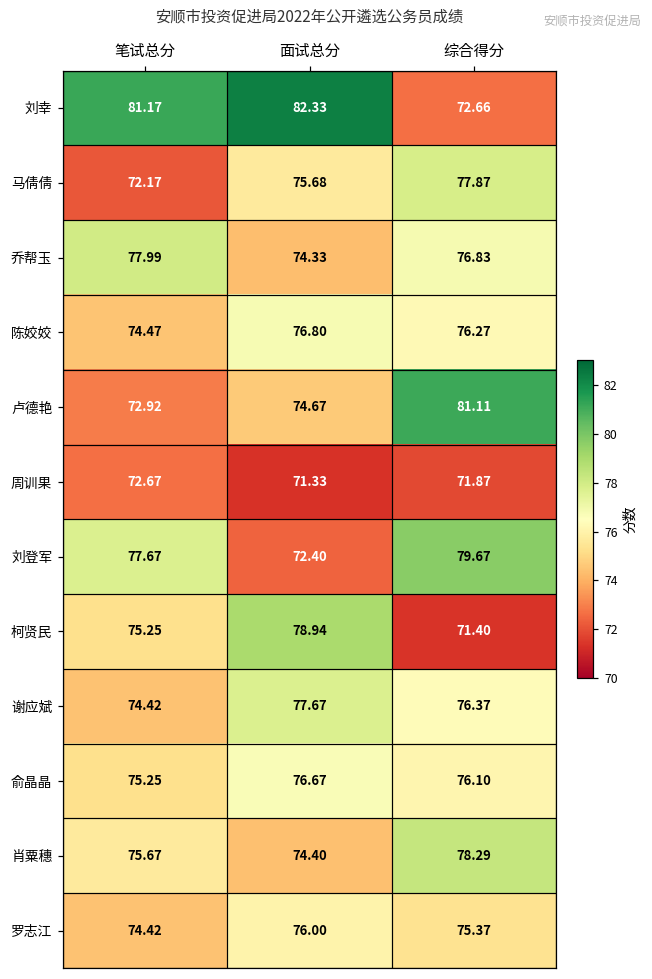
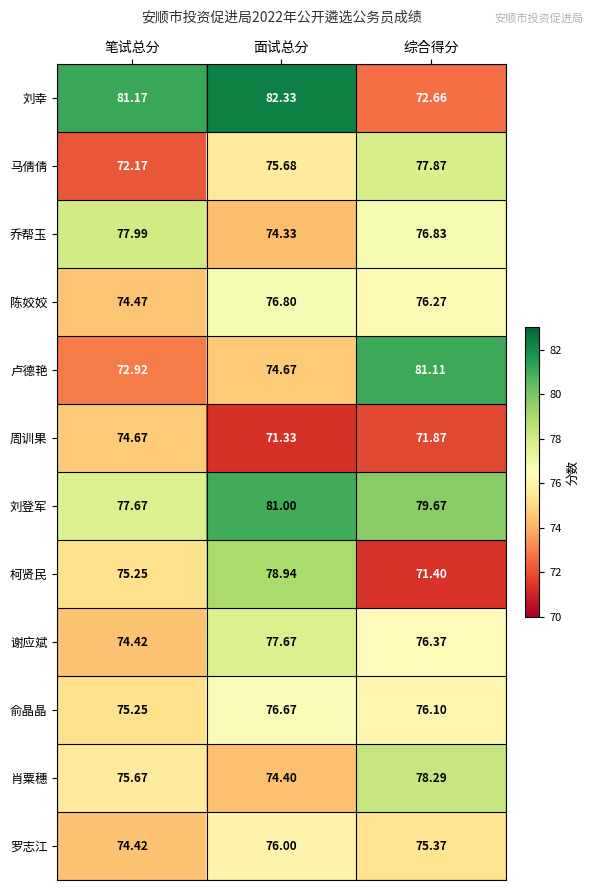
  {
    "刘幸": {
      "笔试总分": 81.17,
      "面试总分": 82.33,
      "综合得分": 72.66
    },
    "马倩倩": {
      "笔试总分": 72.17,
      "面试总分": 75.68,
      "综合得分": 77.87
    },
    "乔帮玉": {
      "笔试总分": 77.99,
      "面试总分": 74.33,
      "综合得分": 76.83
    },
    "陈姣姣": {
      "笔试总分": 74.47,
      "面试总分": 76.80,
      "综合得分": 76.27
    },
    "卢德艳": {
      "笔试总分": 72.92,
      "面试总分": 74.67,
      "综合得分": 81.11
    },
    "周训果": {
-     "笔试总分": 72.67,
+     "笔试总分": 74.67,
      "面试总分": 71.33,
      "综合得分": 71.87
    },
    "刘登军": {
      "笔试总分": 77.67,
-     "面试总分": 72.40,
+     "面试总分": 81.00,
      "综合得分": 79.67
    },
    "柯贤民": {
      "笔试总分": 75.25,
      "面试总分": 78.94,
      "综合得分": 71.40
    },
    "谢应斌": {
      "笔试总分": 74.42,
      "面试总分": 77.67,
      "综合得分": 76.37
    },
    "俞晶晶": {
      "笔试总分": 75.25,
      "面试总分": 76.67,
      "综合得分": 76.10
    },
    "肖粟穗": {
      "笔试总分": 75.67,
      "面试总分": 74.40,
      "综合得分": 78.29
    },
    "罗志江": {
      "笔试总分": 74.42,
      "面试总分": 76.00,
      "综合得分": 75.37
    }
  }
